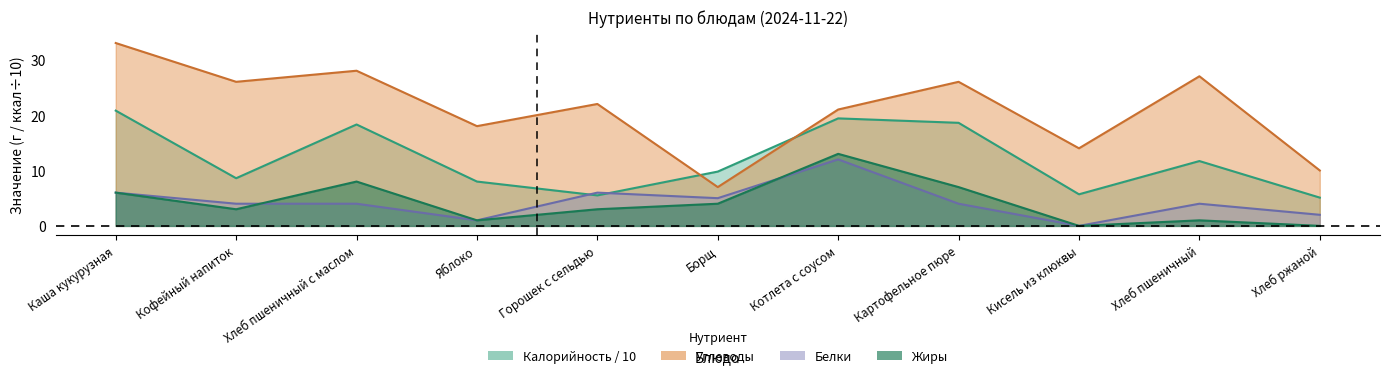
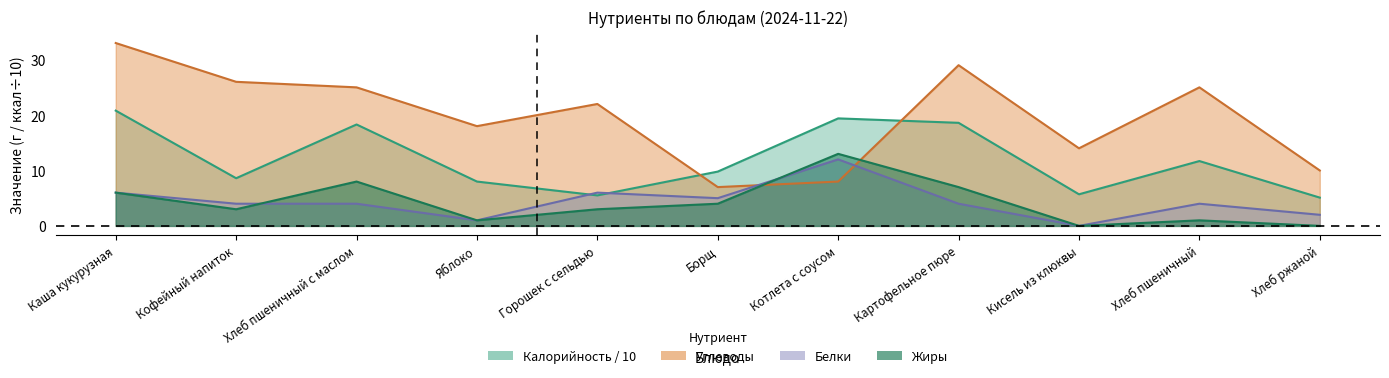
  {
    "Углеводы": {
      "Каша кукурузная": 33,
      "Кофейный напиток": 26,
-     "Хлеб пшеничный с маслом": 28,
+     "Хлеб пшеничный с маслом": 25,
      "Яблоко": 18,
      "Горошек с сельдью": 22,
      "Борщ": 7,
-     "Котлета с соусом": 21,
-     "Картофельное пюре": 26,
+     "Котлета с соусом": 8,
+     "Картофельное пюре": 29,
      "Кисель из клюквы": 14,
-     "Хлеб пшеничный": 27,
+     "Хлеб пшеничный": 25,
      "Хлеб ржаной": 10
    }
  }
